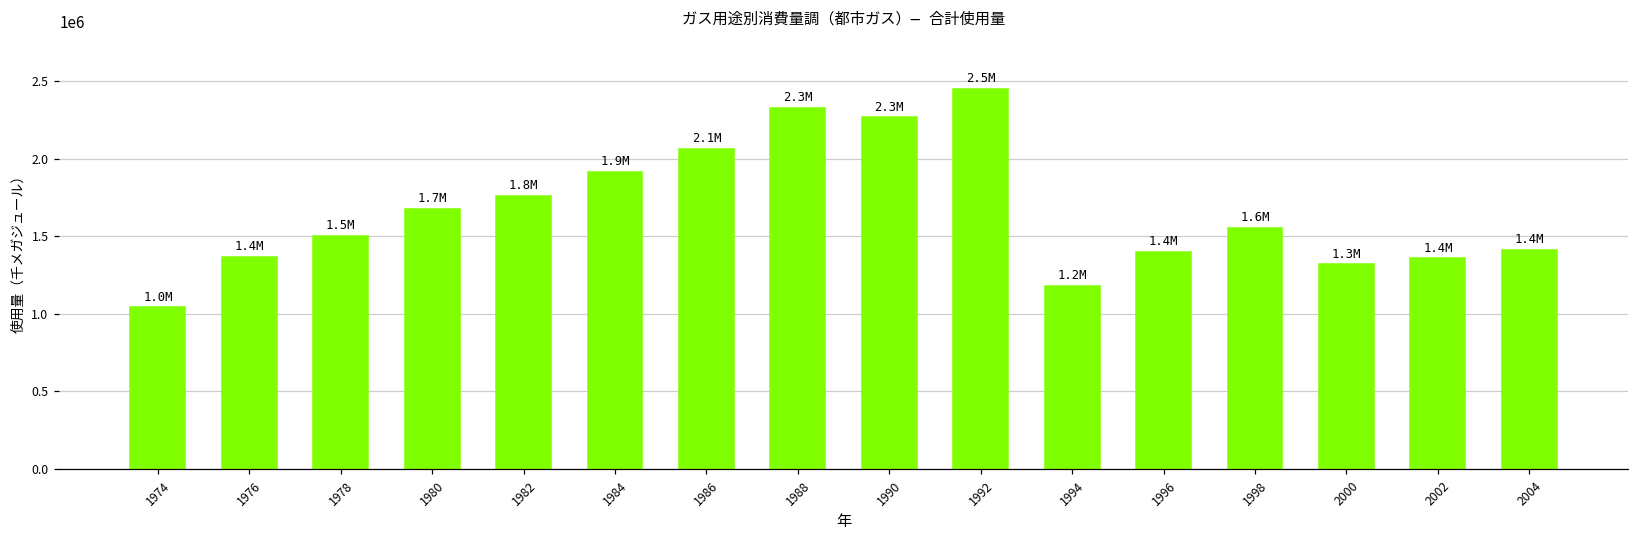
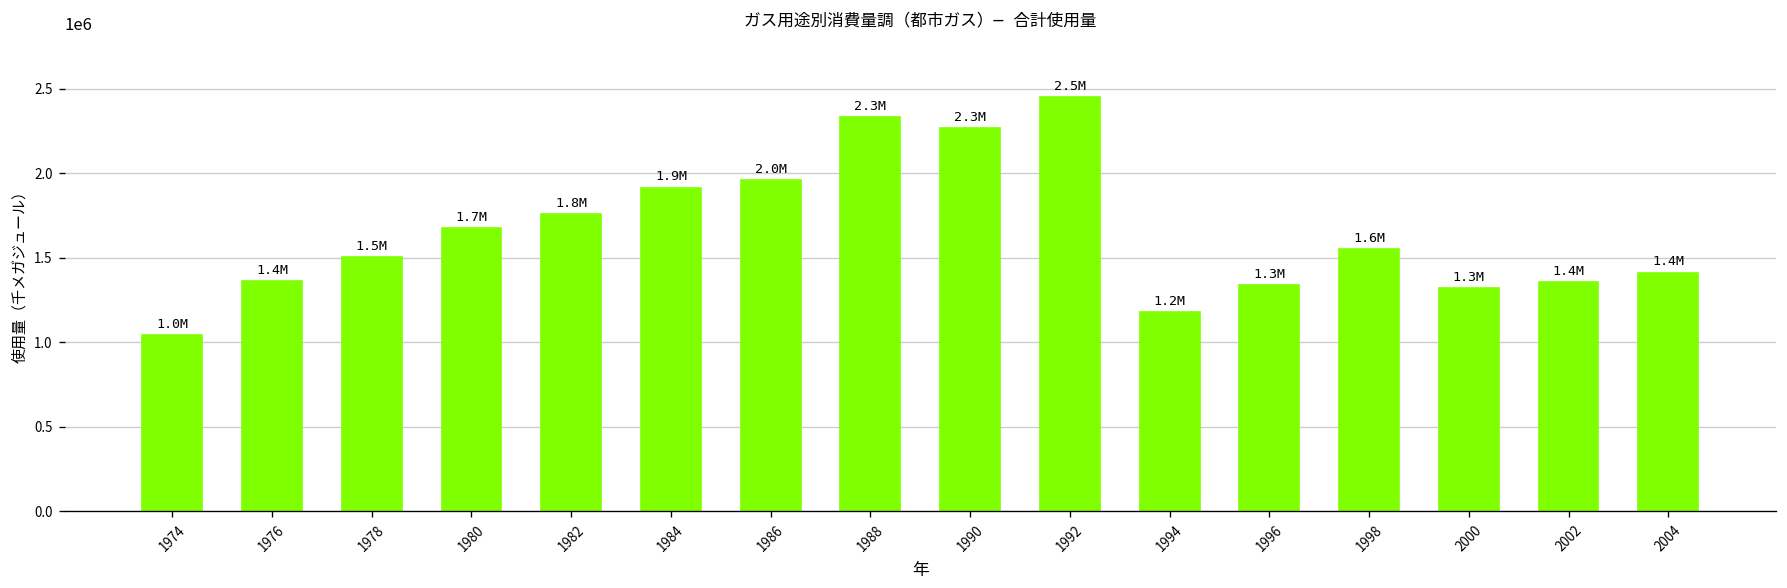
  {
    "1974": "1.0M",
    "1976": "1.4M",
    "1978": "1.5M",
    "1980": "1.7M",
    "1982": "1.8M",
    "1984": "1.9M",
-   "1986": "2.1M",
+   "1986": "2.0M",
    "1988": "2.3M",
    "1990": "2.3M",
    "1992": "2.5M",
    "1994": "1.2M",
-   "1996": "1.4M",
+   "1996": "1.3M",
    "1998": "1.6M",
    "2000": "1.3M",
    "2002": "1.4M",
    "2004": "1.4M"
  }
